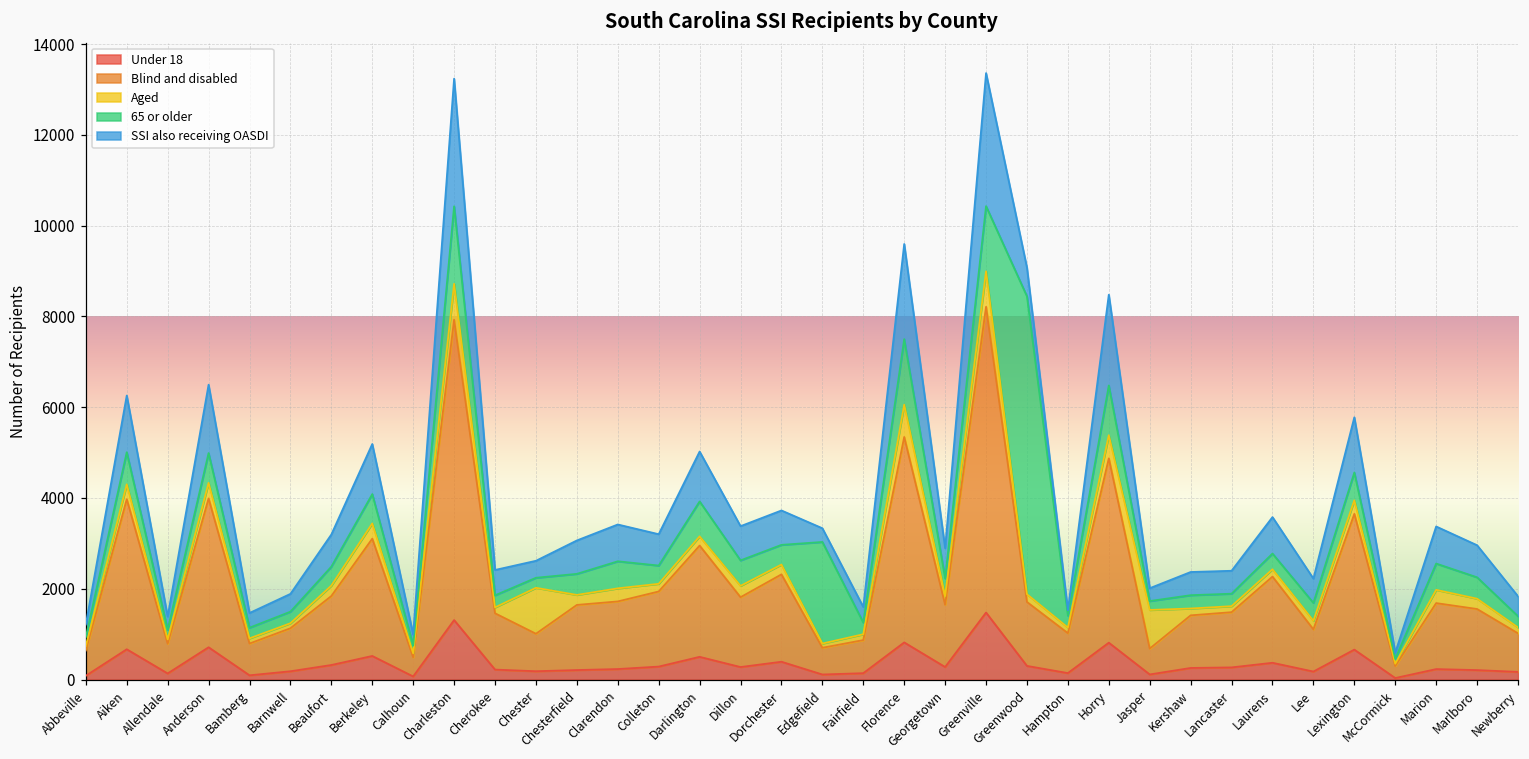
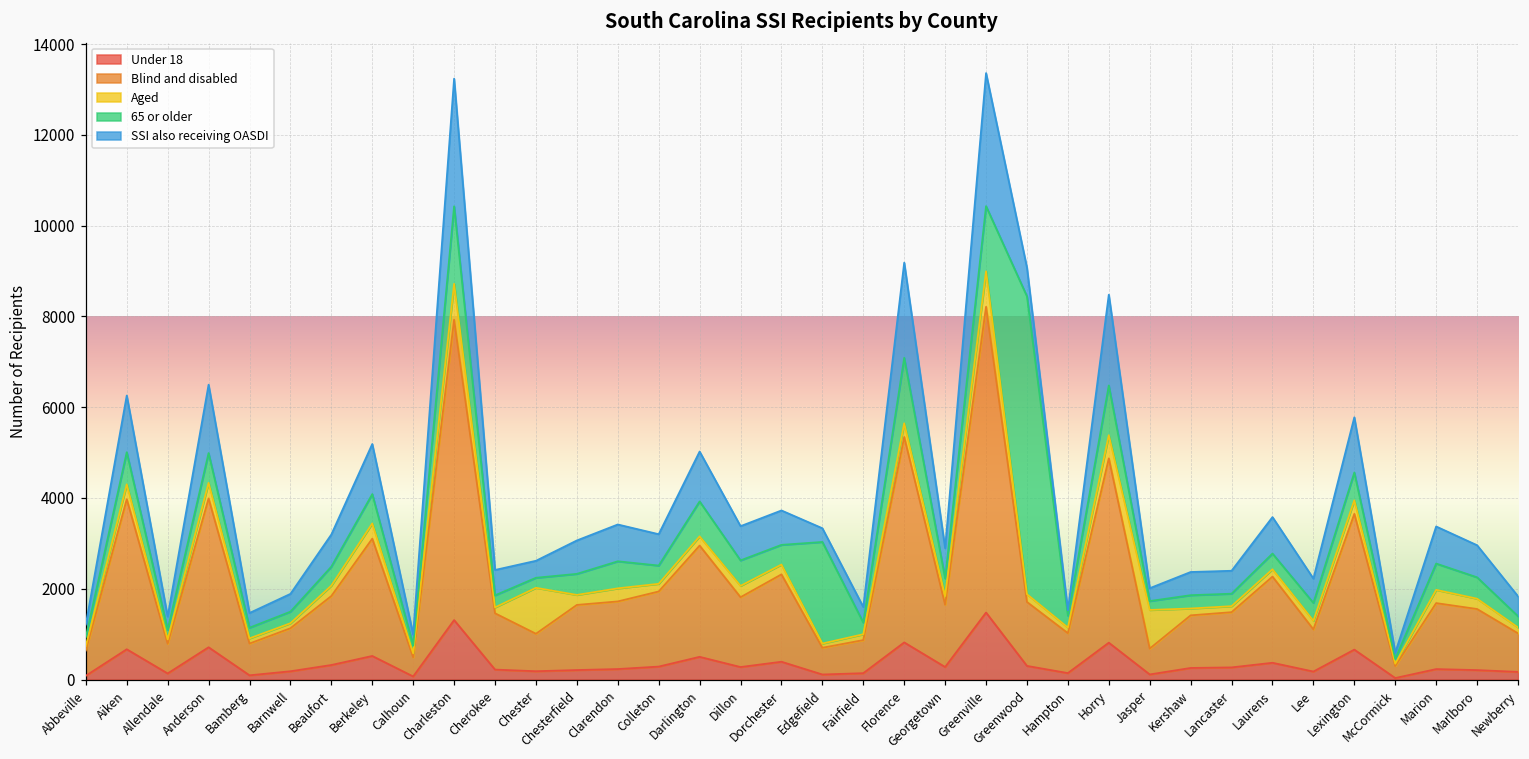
  {
    "Aged": {
      "Abbeville": 100,
      "Aiken": 300,
      "Allendale": 100,
      "Anderson": 300,
      "Bamberg": 100,
      "Barnwell": 100,
      "Beaufort": 200,
      "Berkeley": 300,
      "Calhoun": 100,
      "Charleston": 800,
      "Cherokee": 100,
      "Chester": 1000,
      "Chesterfield": 200,
      "Clarendon": 300,
      "Colleton": 200,
      "Darlington": 200,
      "Dillon": 200,
      "Dorchester": 200,
      "Edgefield": 100,
      "Fairfield": 100,
-     "Florence": 700,
+     "Florence": 300,
      "Georgetown": 200,
      "Greenville": 800,
      "Greenwood": 200,
      "Hampton": 100,
      "Horry": 500,
      "Jasper": 900,
      "Kershaw": 200,
      "Lancaster": 100,
      "Laurens": 200,
      "Lee": 200,
      "Lexington": 300,
      "Marion": 300,
      "Marlboro": 200,
      "Newberry": 100
    },
    "65 or older": {
      "Abbeville": 200,
      "Aiken": 700,
      "Allendale": 200,
      "Anderson": 700,
      "Bamberg": 200,
      "Barnwell": 300,
      "Beaufort": 400,
      "Berkeley": 600,
      "Calhoun": 200,
      "Charleston": 1700,
      "Cherokee": 300,
      "Chester": 200,
      "Chesterfield": 500,
      "Clarendon": 600,
      "Colleton": 400,
      "Darlington": 800,
      "Dillon": 600,
      "Dorchester": 400,
      "Edgefield": 2200,
      "Fairfield": 300,
      "Florence": 1400,
      "Georgetown": 400,
      "Greenville": 1400,
      "Greenwood": 6600,
      "Hampton": 300,
      "Horry": 1100,
      "Jasper": 200,
      "Kershaw": 300,
      "Lancaster": 300,
      "Laurens": 300,
      "Lee": 400,
      "Lexington": 600,
      "McCormick": 100,
      "Marion": 600,
      "Marlboro": 500,
      "Newberry": 200
    },
    "SSI also receiving OASDI": {
      "Abbeville": 300,
      "Aiken": 1200,
      "Allendale": 300,
      "Anderson": 1500,
      "Bamberg": 300,
      "Barnwell": 400,
      "Beaufort": 700,
      "Berkeley": 1100,
      "Calhoun": 200,
      "Charleston": 2800,
      "Cherokee": 600,
      "Chester": 400,
      "Chesterfield": 700,
      "Clarendon": 800,
      "Colleton": 700,
      "Darlington": 1100,
      "Dillon": 800,
      "Dorchester": 800,
      "Edgefield": 300,
      "Fairfield": 300,
      "Florence": 2100,
      "Georgetown": 700,
      "Greenville": 2900,
      "Greenwood": 600,
      "Hampton": 100,
      "Horry": 2000,
      "Jasper": 300,
      "Kershaw": 500,
      "Lancaster": 500,
      "Laurens": 800,
      "Lee": 500,
      "Lexington": 1200,
      "McCormick": 100,
      "Marion": 800,
      "Marlboro": 700,
      "Newberry": 400
    }
  }
